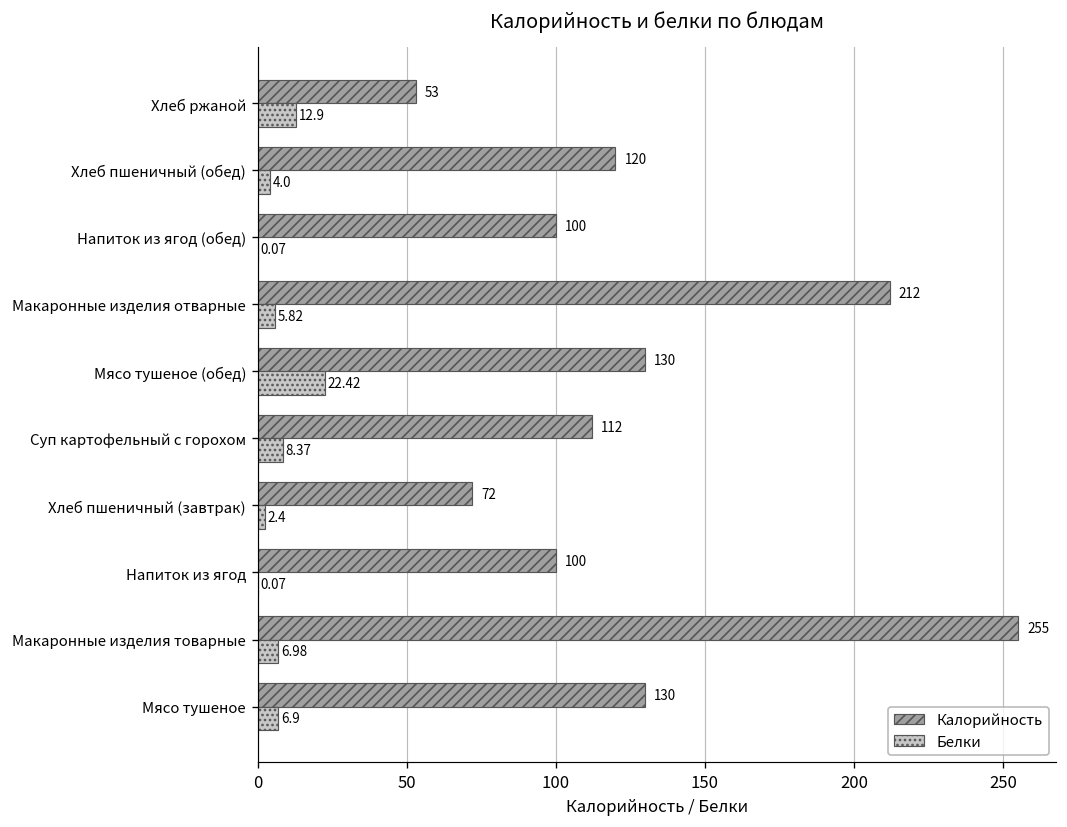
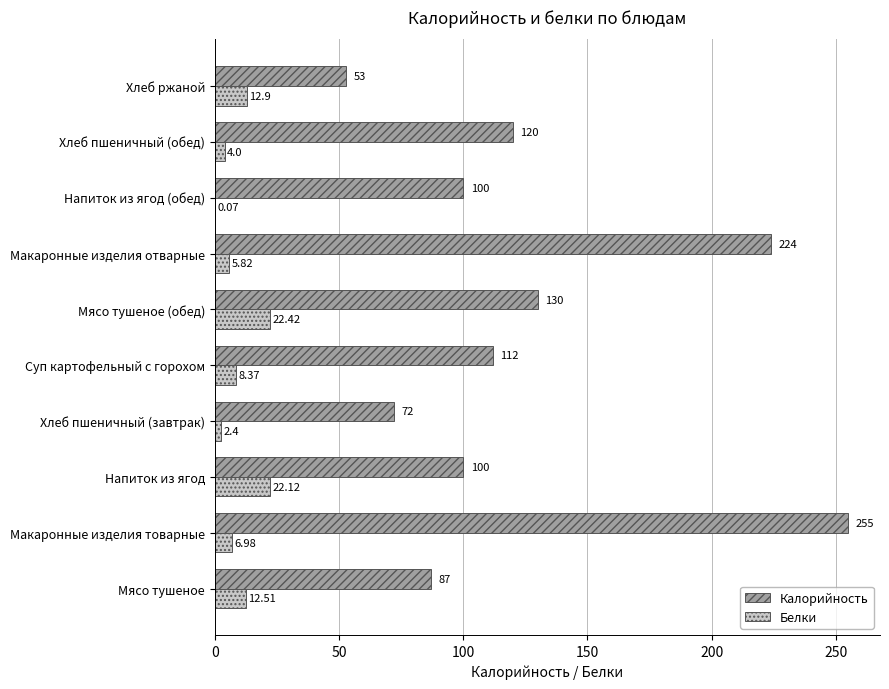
  {
    "Калорийность": {
      "Хлеб ржаной": 53,
      "Хлеб пшеничный (обед)": 120,
      "Напиток из ягод (обед)": 100,
-     "Макаронные изделия отварные": 212,
+     "Макаронные изделия отварные": 224,
      "Мясо тушеное (обед)": 130,
      "Суп картофельный с горохом": 112,
      "Хлеб пшеничный (завтрак)": 72,
      "Напиток из ягод": 100,
      "Макаронные изделия товарные": 255,
-     "Мясо тушеное": 130
+     "Мясо тушеное": 87
    },
    "Белки": {
      "Хлеб ржаной": 12.9,
      "Хлеб пшеничный (обед)": 4.0,
      "Напиток из ягод (обед)": 0.07,
      "Макаронные изделия отварные": 5.82,
      "Мясо тушеное (обед)": 22.42,
      "Суп картофельный с горохом": 8.37,
      "Хлеб пшеничный (завтрак)": 2.4,
-     "Напиток из ягод": 0.07,
+     "Напиток из ягод": 22.12,
      "Макаронные изделия товарные": 6.98,
-     "Мясо тушеное": 6.9
+     "Мясо тушеное": 12.51
    }
  }
